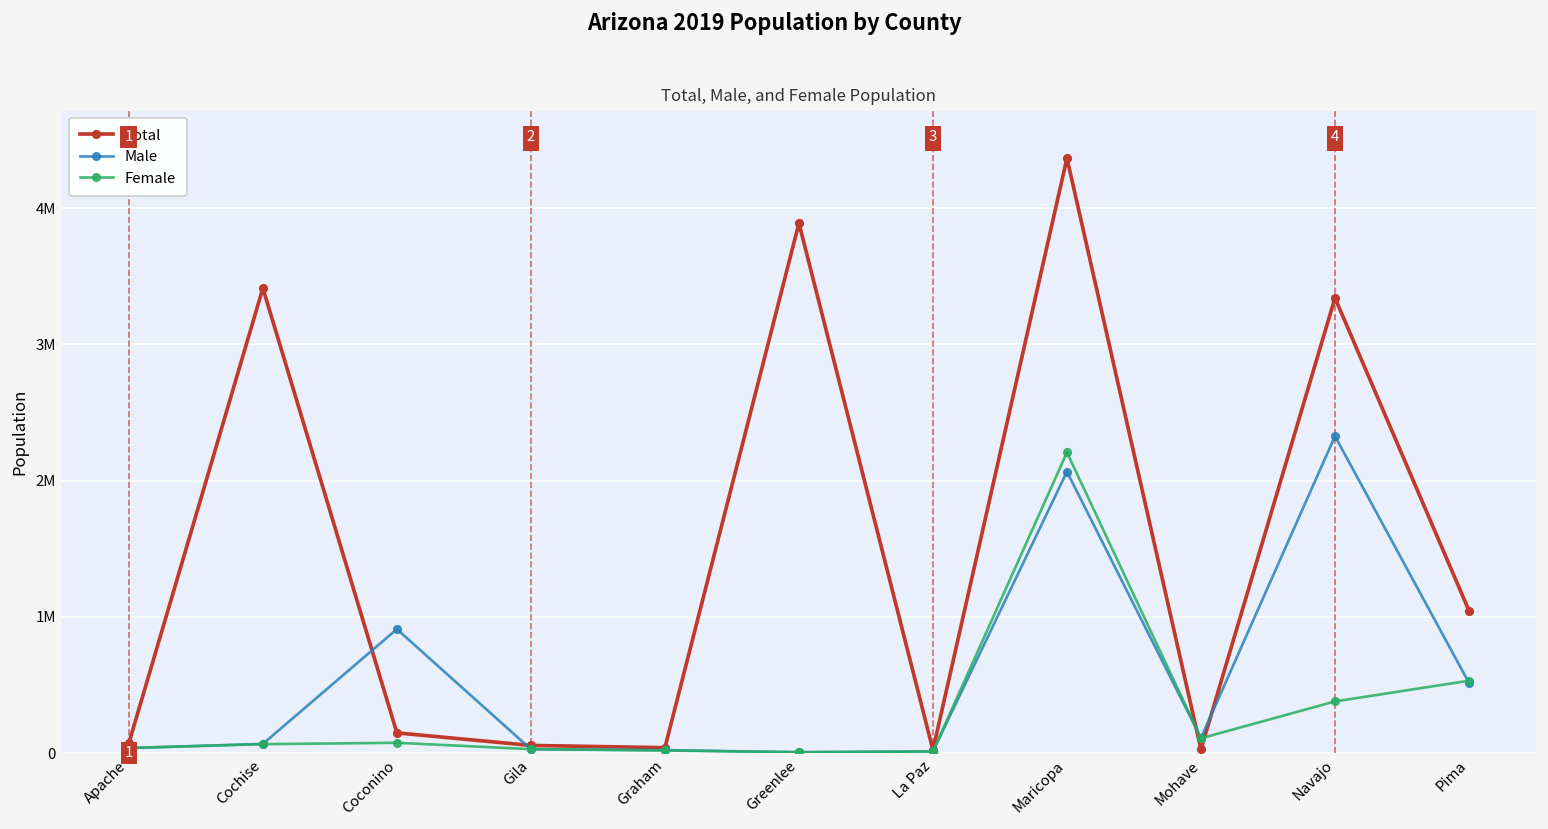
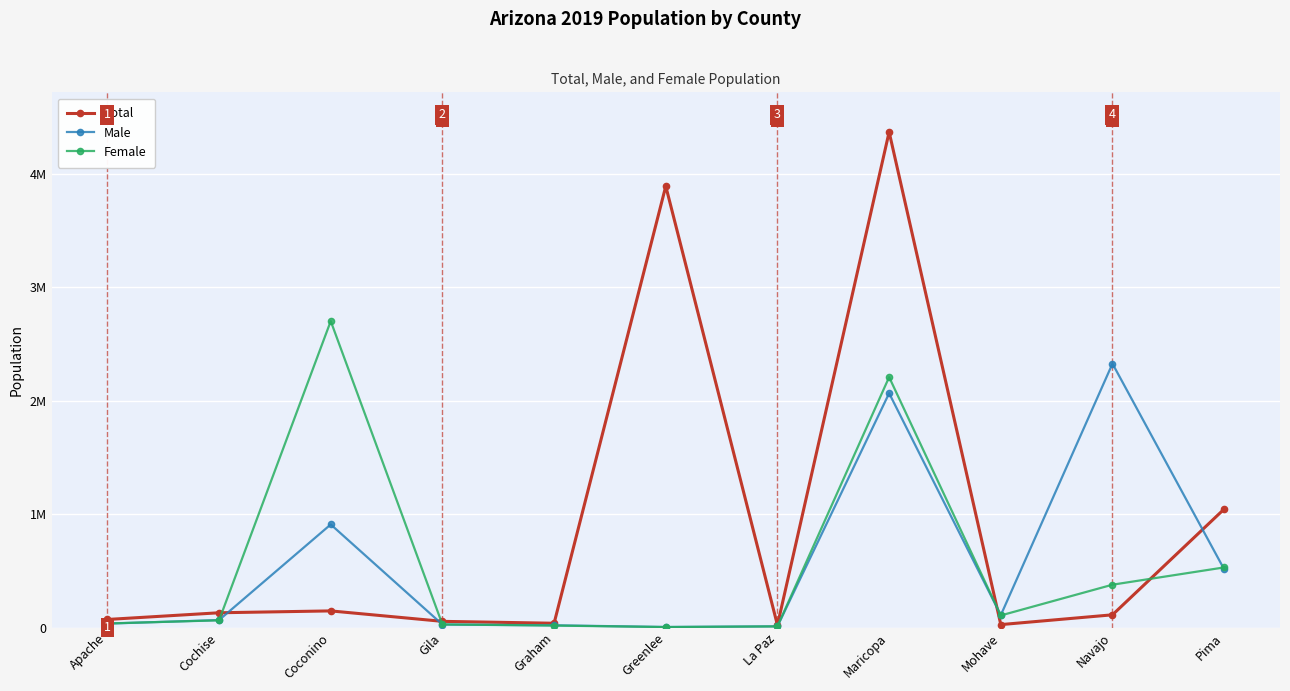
  {
    "Total": {
-     "Cochise": 3410000,
+     "Cochise": 130000,
      "Coconino": 150000,
      "Gila": 60000,
      "Greenlee": 3890000,
      "Maricopa": 4370000,
      "Mohave": 30000,
-     "Navajo": 3340000,
+     "Navajo": 110000,
      "Pima": 1040000
    },
    "Male": {
      "Coconino": 910000,
      "Maricopa": 2070000,
      "Navajo": 2330000
    },
    "Female": {
-     "Coconino": 70000,
+     "Coconino": 2700000,
      "Maricopa": 2210000,
      "Navajo": 380000
    }
  }
